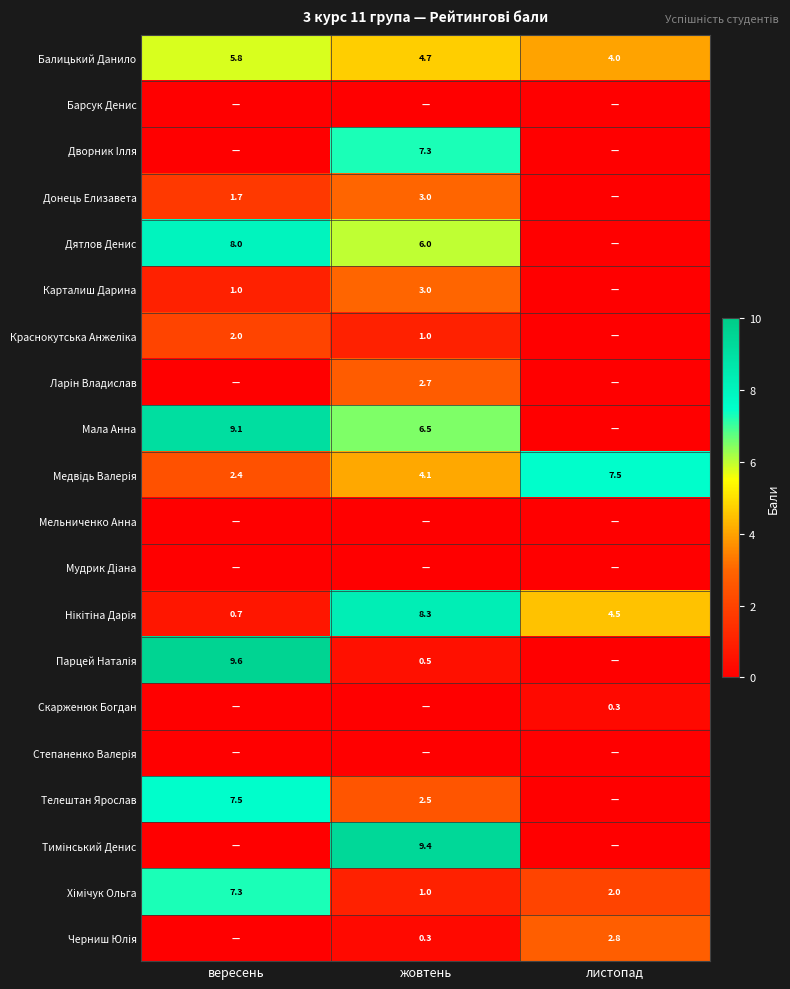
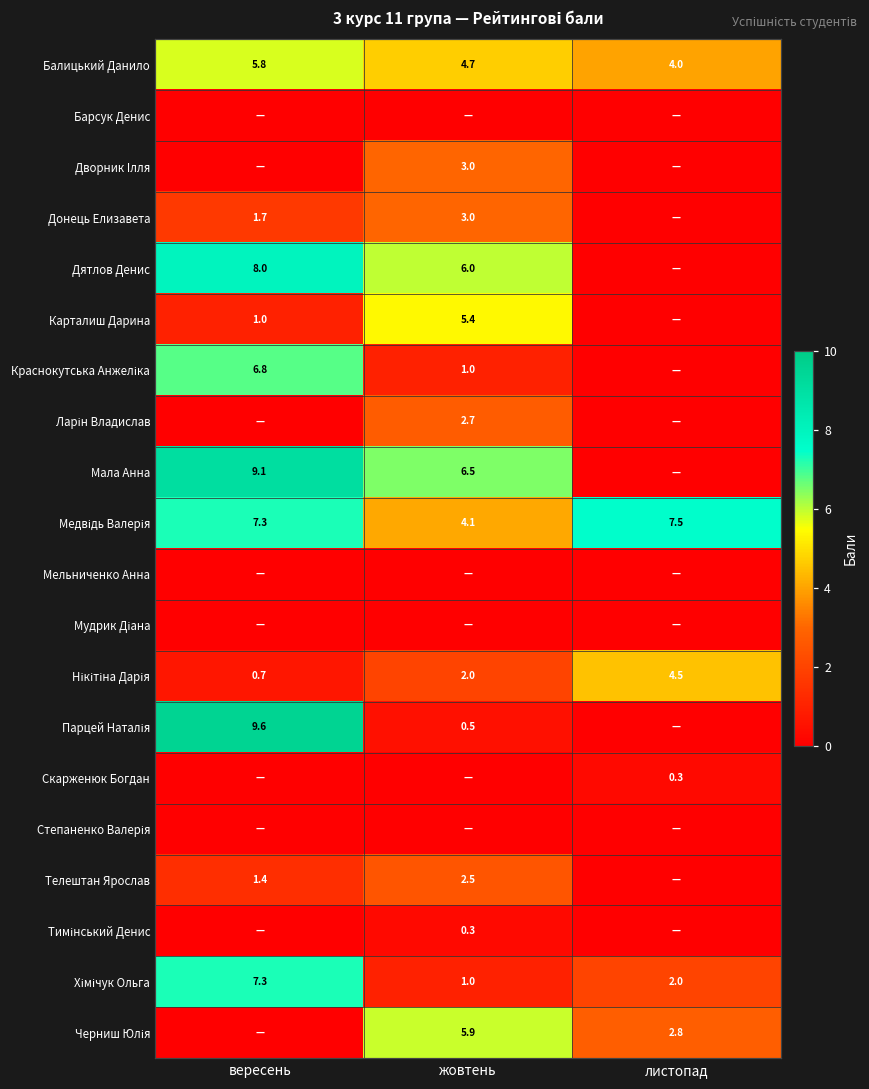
  {
    "Балицький Данило": {
      "вересень": 5.8,
      "жовтень": 4.7,
      "листопад": 4.0
    },
    "Дворник Iлля": {
-     "жовтень": 7.3
+     "жовтень": 3.0
    },
    "Донець Елизавета": {
      "вересень": 1.7,
      "жовтень": 3.0
    },
    "Дятлов Денис": {
      "вересень": 8.0,
      "жовтень": 6.0
    },
    "Карталиш Дарина": {
      "вересень": 1.0,
-     "жовтень": 3.0
+     "жовтень": 5.4
    },
    "Краснокутська Анжеліка": {
-     "вересень": 2.0,
+     "вересень": 6.8,
      "жовтень": 1.0
    },
    "Ларін Владислав": {
      "жовтень": 2.7
    },
    "Мала Анна": {
      "вересень": 9.1,
      "жовтень": 6.5
    },
    "Медвідь Валерія": {
-     "вересень": 2.4,
+     "вересень": 7.3,
      "жовтень": 4.1,
      "листопад": 7.5
    },
    "Нікітіна Дарія": {
      "вересень": 0.7,
-     "жовтень": 8.3,
+     "жовтень": 2.0,
      "листопад": 4.5
    },
    "Парцей Наталія": {
      "вересень": 9.6,
      "жовтень": 0.5
    },
    "Скарженюк Богдан": {
      "листопад": 0.3
    },
    "Телештан Ярослав": {
-     "вересень": 7.5,
+     "вересень": 1.4,
      "жовтень": 2.5
    },
    "Тимінський Денис": {
-     "жовтень": 9.4
+     "жовтень": 0.3
    },
    "Xімічук Ольга": {
      "вересень": 7.3,
      "жовтень": 1.0,
      "листопад": 2.0
    },
    "Черниш Юлія": {
-     "жовтень": 0.3,
+     "жовтень": 5.9,
      "листопад": 2.8
    }
  }
